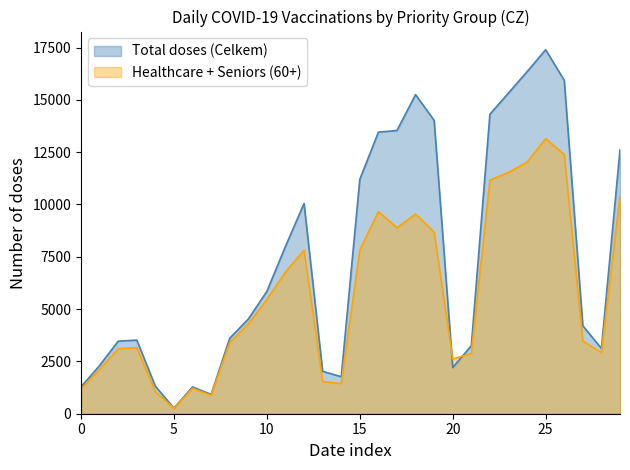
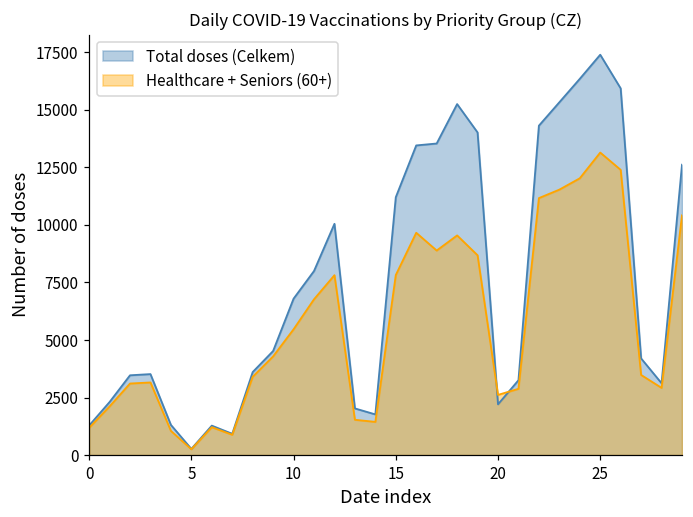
  {
    "Total doses (Celkem)": {
-     "10": 5800,
+     "10": 6800,
      "15": 11200,
      "20": 2200,
      "25": 17400
    },
    "Healthcare + Seniors (60+)": {
      "10": 5500,
      "15": 7800,
      "20": 2600,
      "25": 13100
    }
  }
